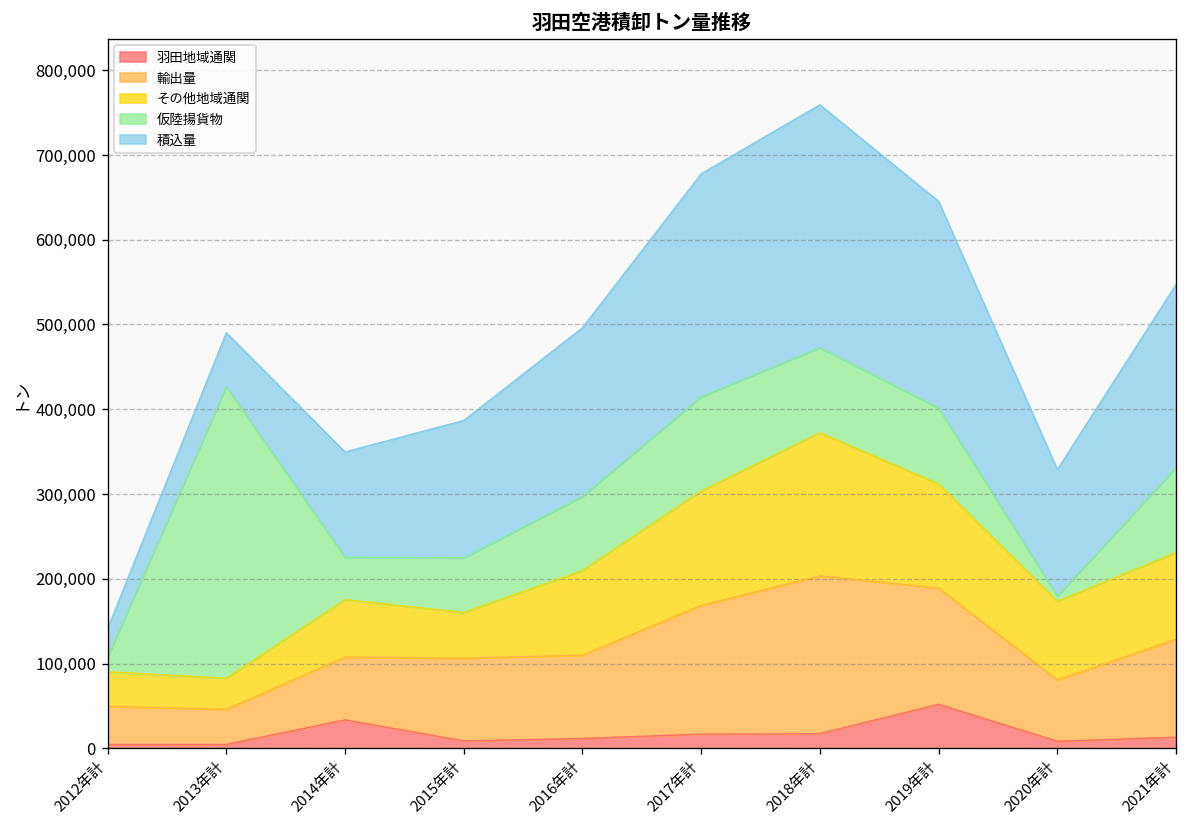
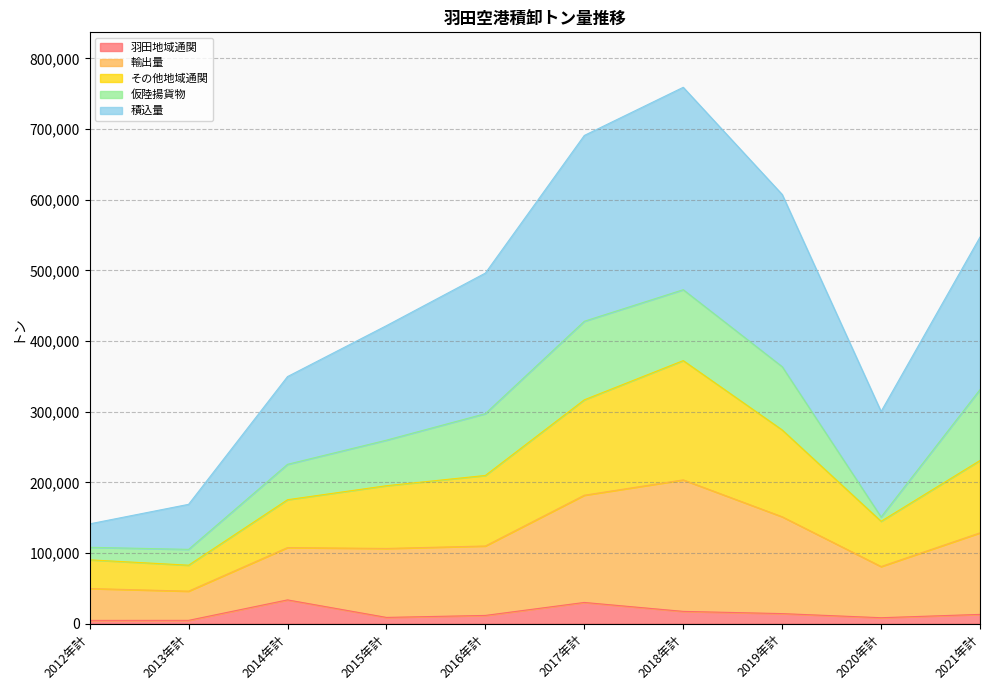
  {
    "羽田地域通関": {
      "2012年計": "0",
      "2013年計": "0",
      "2014年計": "30,000",
      "2015年計": "10,000",
      "2016年計": "10,000",
-     "2017年計": "20,000",
+     "2017年計": "30,000",
      "2018年計": "20,000",
-     "2019年計": "50,000",
+     "2019年計": "10,000",
      "2020年計": "10,000",
      "2021年計": "10,000"
    },
    "輸出量": {
      "2012年計": "50,000",
      "2013年計": "40,000",
      "2014年計": "70,000",
      "2015年計": "100,000",
      "2016年計": "100,000",
      "2017年計": "150,000",
      "2018年計": "190,000",
      "2019年計": "140,000",
      "2020年計": "70,000",
      "2021年計": "120,000"
    },
    "その他地域通関": {
      "2012年計": "40,000",
      "2013年計": "40,000",
      "2014年計": "70,000",
-     "2015年計": "50,000",
+     "2015年計": "90,000",
      "2016年計": "100,000",
      "2017年計": "140,000",
      "2018年計": "170,000",
      "2019年計": "120,000",
-     "2020年計": "90,000",
+     "2020年計": "60,000",
      "2021年計": "100,000"
    },
    "仮陸揚貨物": {
      "2012年計": "20,000",
-     "2013年計": "340,000",
+     "2013年計": "20,000",
      "2014年計": "50,000",
      "2015年計": "60,000",
      "2016年計": "90,000",
      "2017年計": "110,000",
      "2018年計": "100,000",
      "2019年計": "90,000",
      "2020年計": "10,000",
      "2021年計": "100,000"
    },
    "積込量": {
      "2012年計": "30,000",
      "2013年計": "60,000",
      "2014年計": "120,000",
      "2015年計": "160,000",
      "2016年計": "200,000",
      "2017年計": "260,000",
      "2018年計": "290,000",
      "2019年計": "240,000",
      "2020年計": "150,000",
      "2021年計": "220,000"
    }
  }
